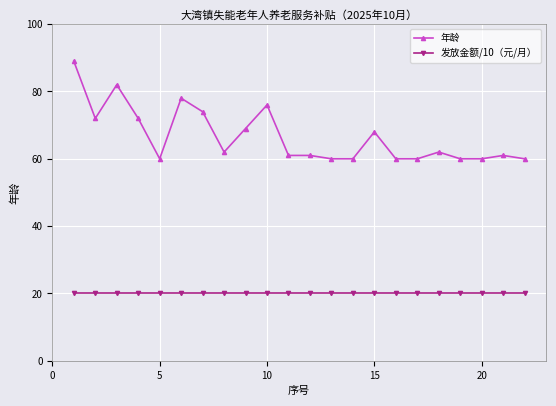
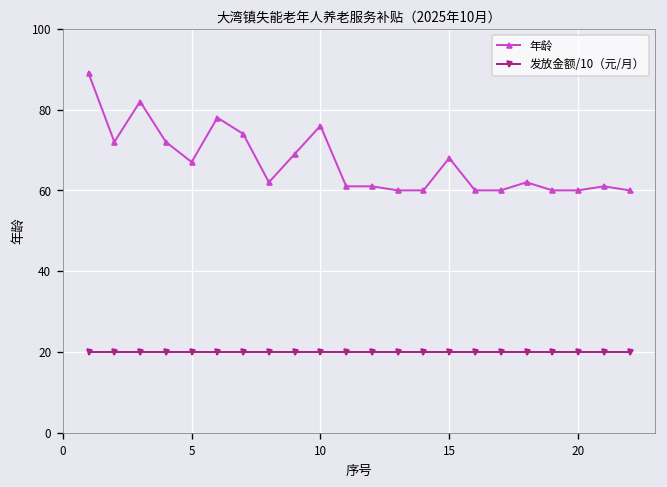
  {
    "年龄": {
-     "5": 60,
+     "5": 67,
      "10": 76,
      "15": 68,
      "20": 60
    },
    "发放金额/10（元/月）": {
      "5": 20,
      "10": 20,
      "15": 20,
      "20": 20
    }
  }
